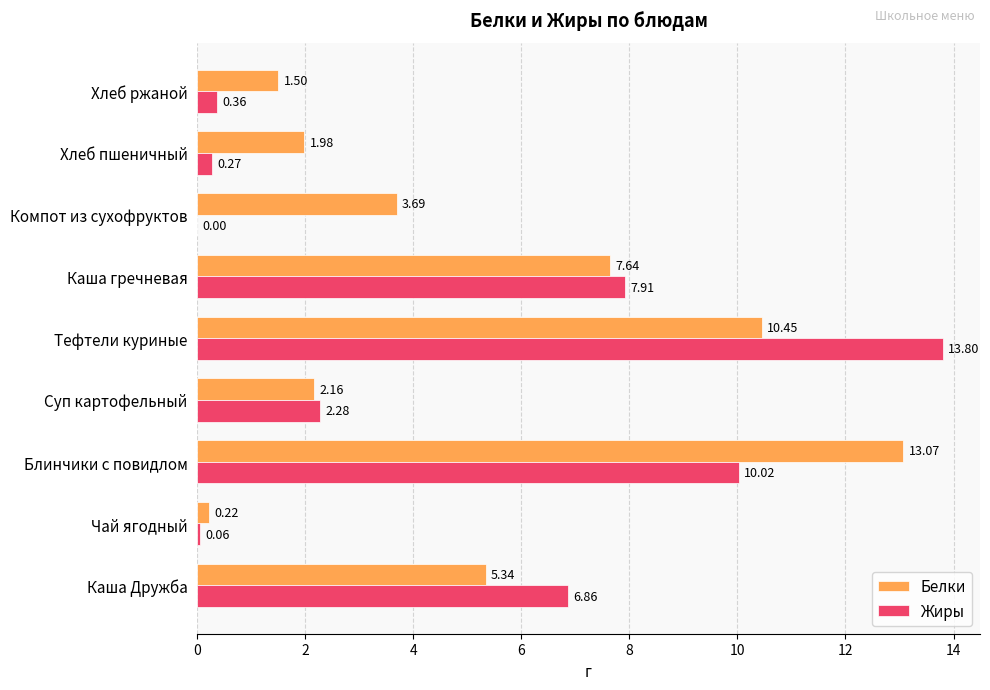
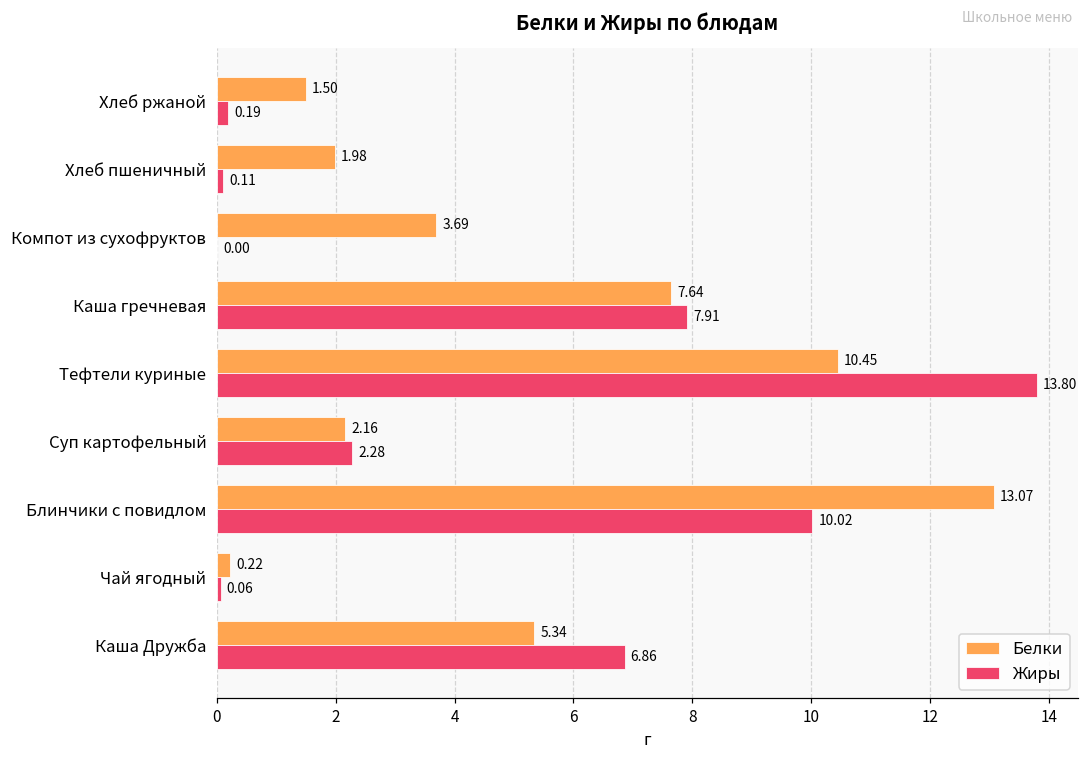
  {
    "Белки": {
      "Хлеб ржаной": 1.50,
      "Хлеб пшеничный": 1.98,
      "Компот из сухофруктов": 3.69,
      "Каша гречневая": 7.64,
      "Тефтели куриные": 10.45,
      "Суп картофельный": 2.16,
      "Блинчики с повидлом": 13.07,
      "Чай ягодный": 0.22,
      "Каша Дружба": 5.34
    },
    "Жиры": {
-     "Хлеб ржаной": 0.36,
-     "Хлеб пшеничный": 0.27,
+     "Хлеб ржаной": 0.19,
+     "Хлеб пшеничный": 0.11,
      "Компот из сухофруктов": 0.00,
      "Каша гречневая": 7.91,
      "Тефтели куриные": 13.80,
      "Суп картофельный": 2.28,
      "Блинчики с повидлом": 10.02,
      "Чай ягодный": 0.06,
      "Каша Дружба": 6.86
    }
  }
